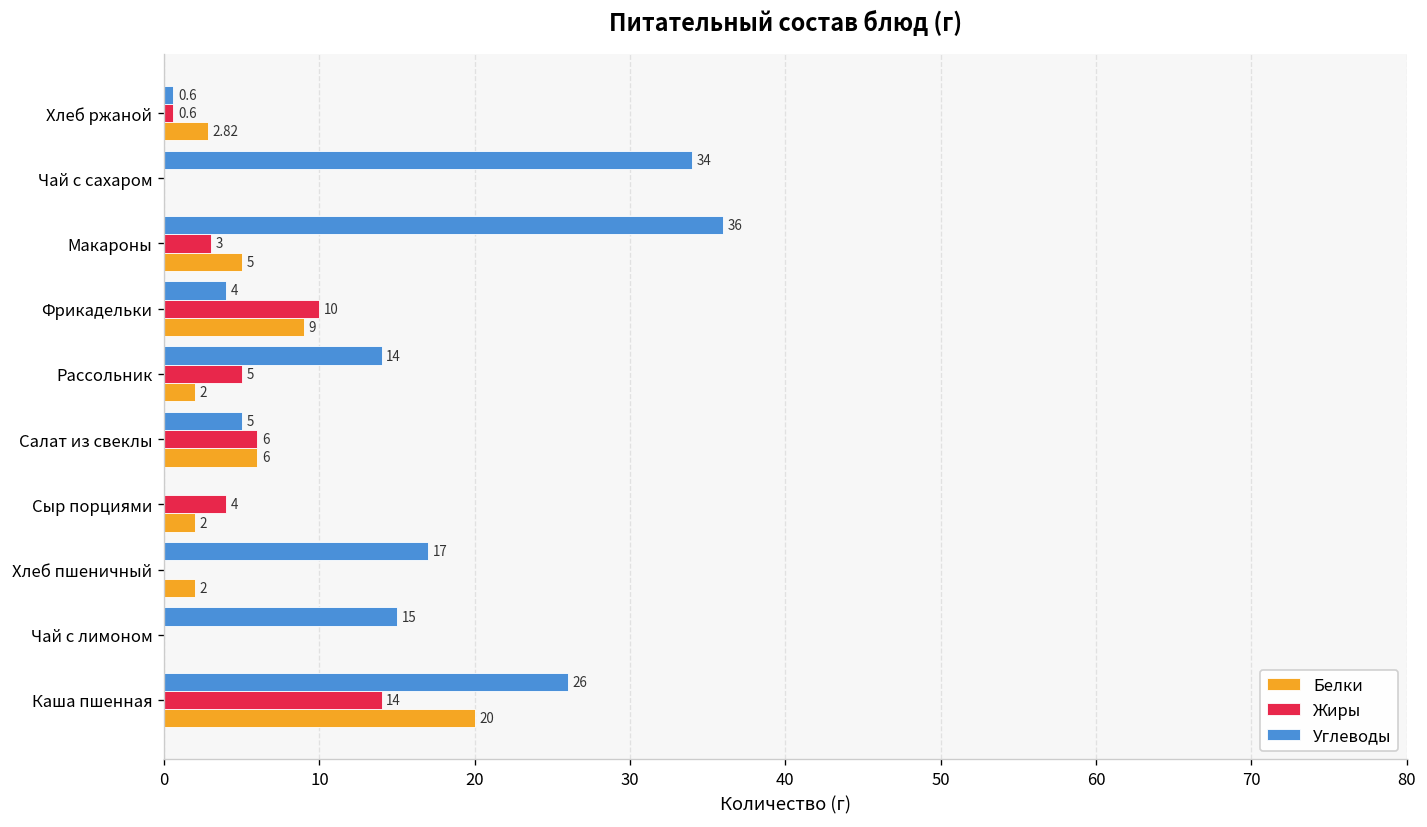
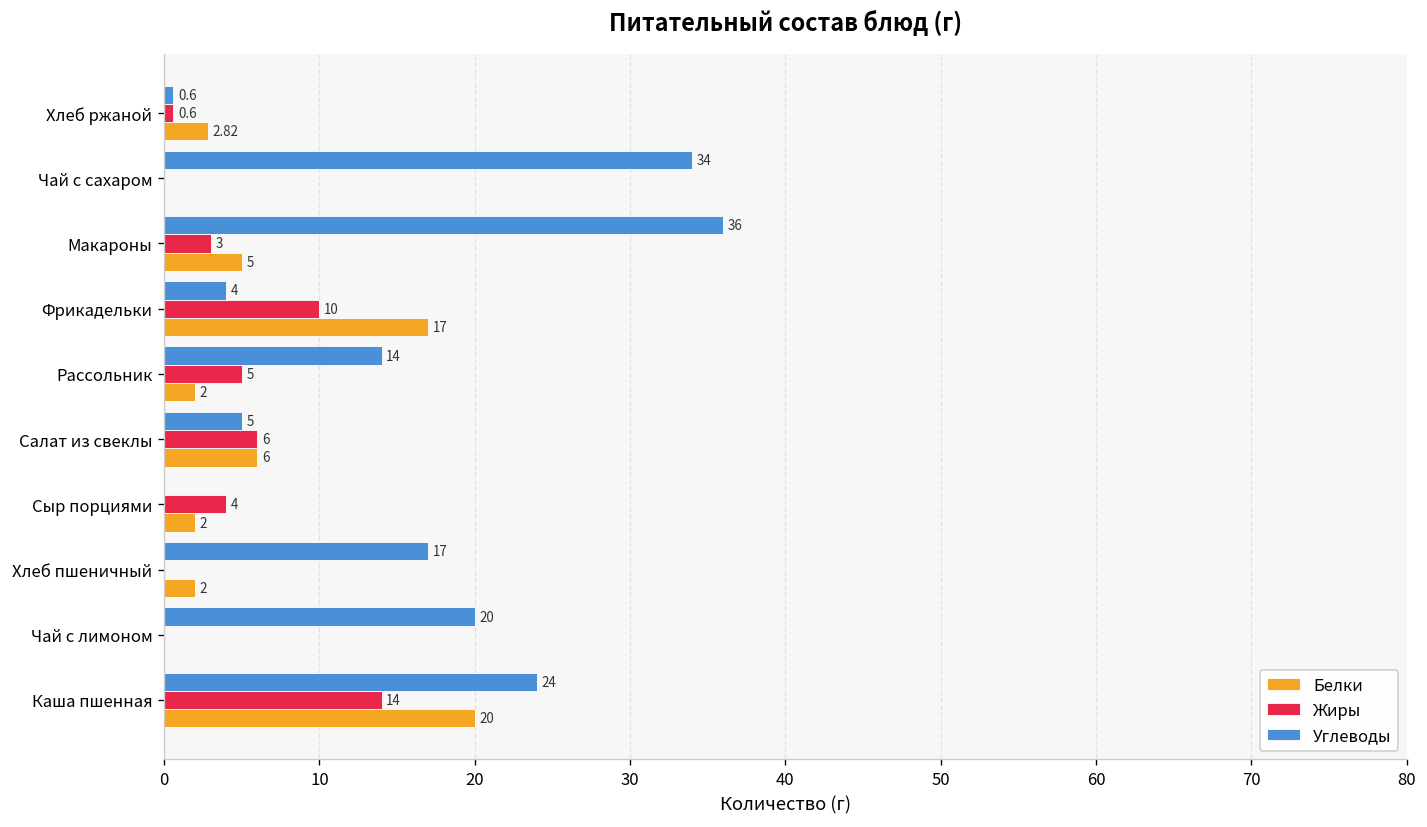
  {
    "Белки": {
      "Хлеб ржаной": 2.82,
      "Макароны": 5,
-     "Фрикадельки": 9,
+     "Фрикадельки": 17,
      "Рассольник": 2,
      "Салат из свеклы": 6,
      "Сыр порциями": 2,
      "Хлеб пшеничный": 2,
      "Каша пшенная": 20
    },
    "Жиры": {
      "Хлеб ржаной": 0.6,
      "Макароны": 3,
      "Фрикадельки": 10,
      "Рассольник": 5,
      "Салат из свеклы": 6,
      "Сыр порциями": 4,
      "Каша пшенная": 14
    },
    "Углеводы": {
      "Хлеб ржаной": 0.6,
      "Чай с сахаром": 34,
      "Макароны": 36,
      "Фрикадельки": 4,
      "Рассольник": 14,
      "Салат из свеклы": 5,
      "Хлеб пшеничный": 17,
-     "Чай с лимоном": 15,
-     "Каша пшенная": 26
+     "Чай с лимоном": 20,
+     "Каша пшенная": 24
    }
  }
